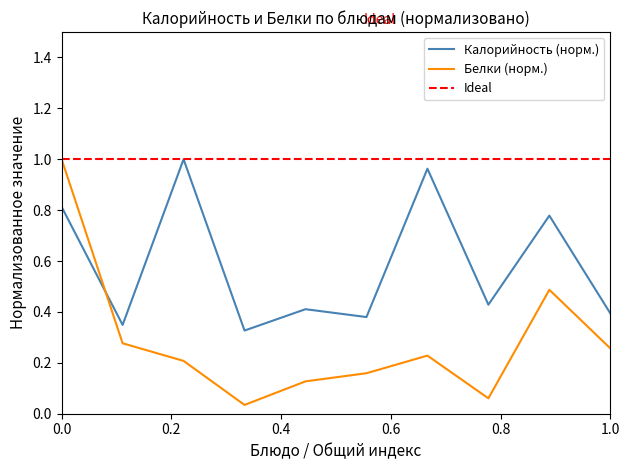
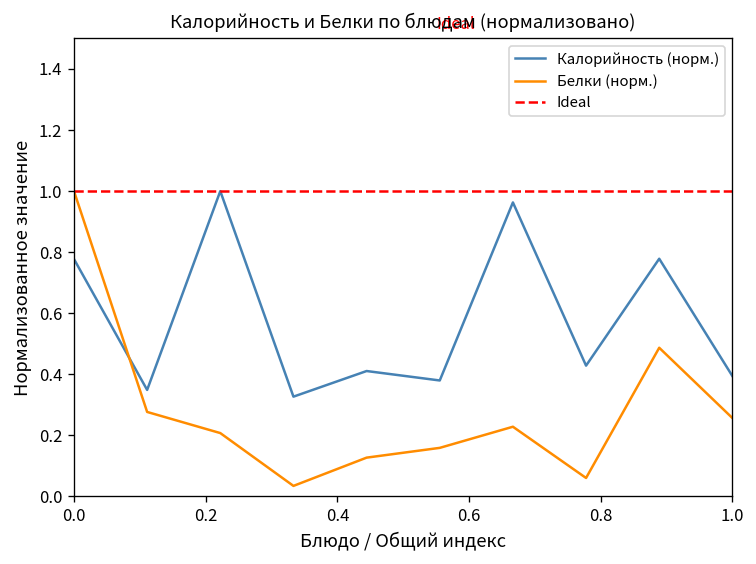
  {
    "Калорийность (норм.)": {
-     "0.0": 0.81,
+     "0.0": 0.78,
      "1.0": 0.39
    },
    "Белки (норм.)": {
      "0.0": 1.00,
      "1.0": 0.26
    }
  }
